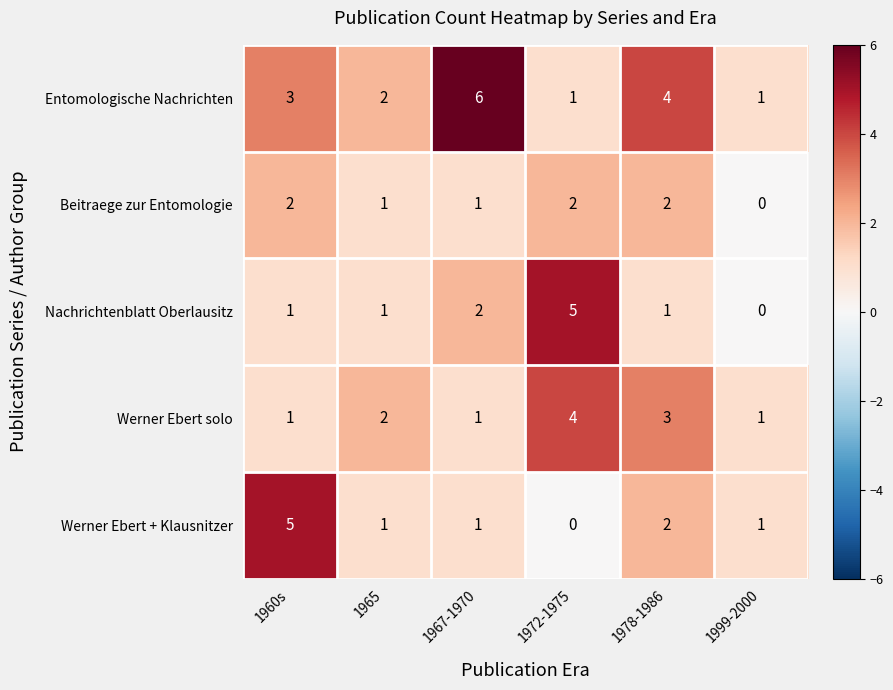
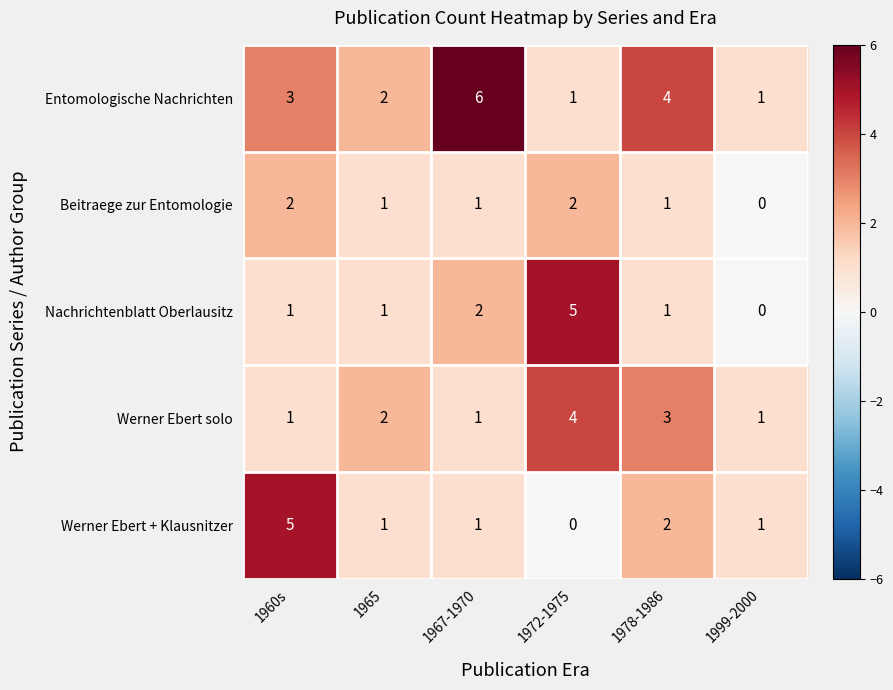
  {
    "Entomologische Nachrichten": {
      "1960s": 3,
      "1965": 2,
      "1967-1970": 6,
      "1972-1975": 1,
      "1978-1986": 4,
      "1999-2000": 1
    },
    "Beitraege zur Entomologie": {
      "1960s": 2,
      "1965": 1,
      "1967-1970": 1,
      "1972-1975": 2,
-     "1978-1986": 2,
+     "1978-1986": 1,
      "1999-2000": 0
    },
    "Nachrichtenblatt Oberlausitz": {
      "1960s": 1,
      "1965": 1,
      "1967-1970": 2,
      "1972-1975": 5,
      "1978-1986": 1,
      "1999-2000": 0
    },
    "Werner Ebert solo": {
      "1960s": 1,
      "1965": 2,
      "1967-1970": 1,
      "1972-1975": 4,
      "1978-1986": 3,
      "1999-2000": 1
    },
    "Werner Ebert + Klausnitzer": {
      "1960s": 5,
      "1965": 1,
      "1967-1970": 1,
      "1972-1975": 0,
      "1978-1986": 2,
      "1999-2000": 1
    }
  }
